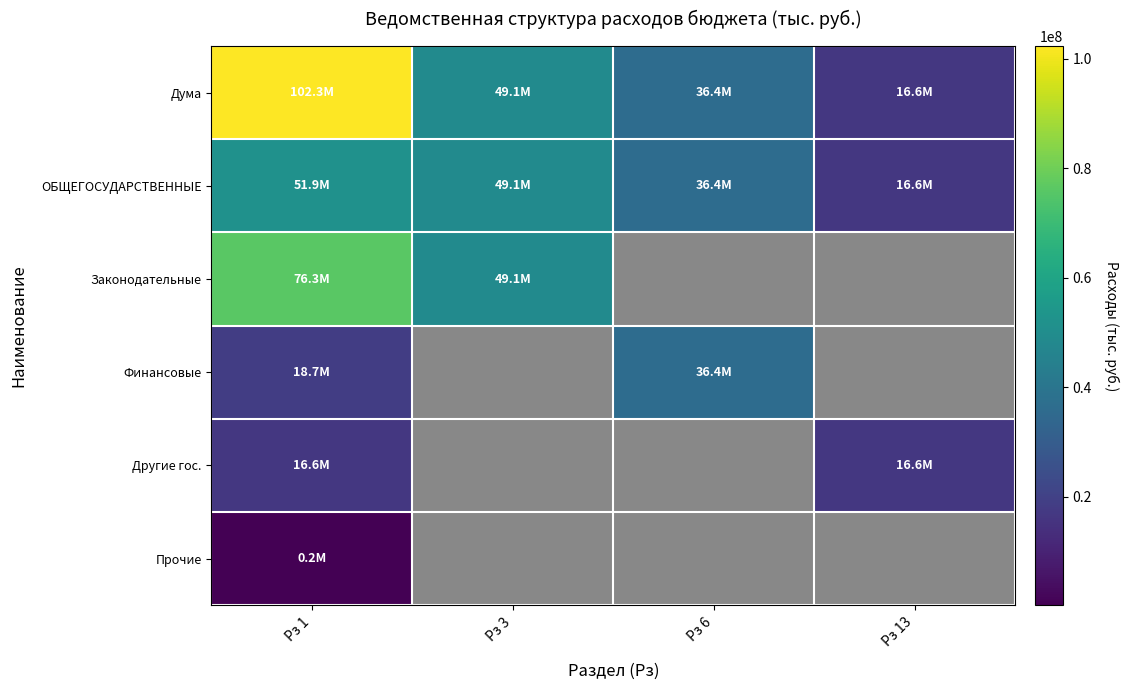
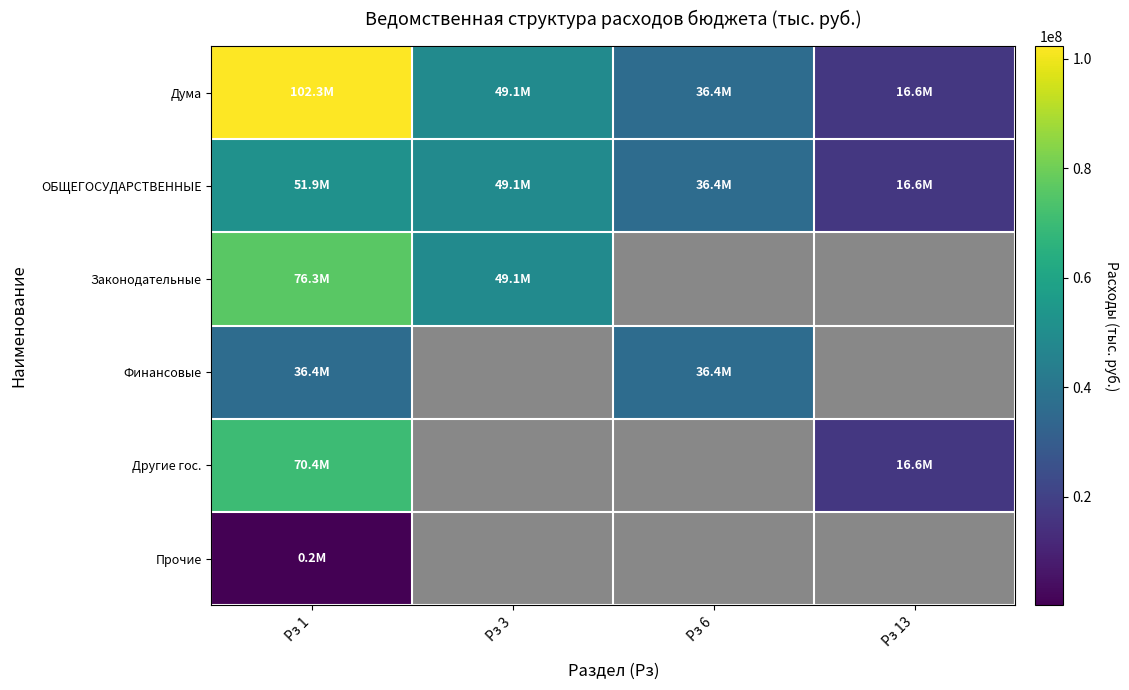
  {
    "Дума": {
      "Рз 1": "102.3M",
      "Рз 3": "49.1M",
      "Рз 6": "36.4M",
      "Рз 13": "16.6M"
    },
    "ОБЩЕГОСУДАРСТВЕННЫЕ": {
      "Рз 1": "51.9M",
      "Рз 3": "49.1M",
      "Рз 6": "36.4M",
      "Рз 13": "16.6M"
    },
    "Законодательные": {
      "Рз 1": "76.3M",
      "Рз 3": "49.1M"
    },
    "Финансовые": {
-     "Рз 1": "18.7M",
+     "Рз 1": "36.4M",
      "Рз 6": "36.4M"
    },
    "Другие гос.": {
-     "Рз 1": "16.6M",
+     "Рз 1": "70.4M",
      "Рз 13": "16.6M"
    },
    "Прочие": {
      "Рз 1": "0.2M"
    }
  }
